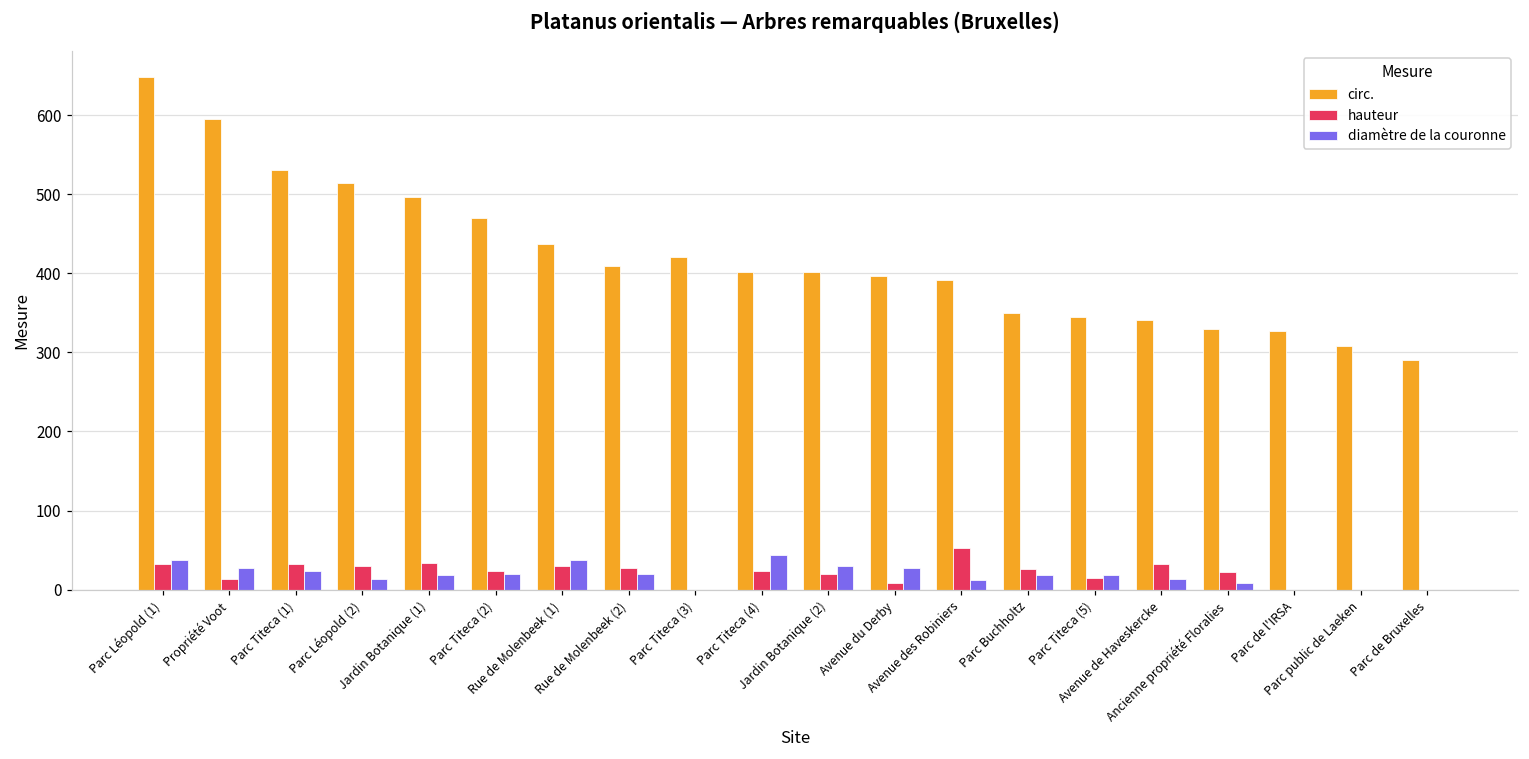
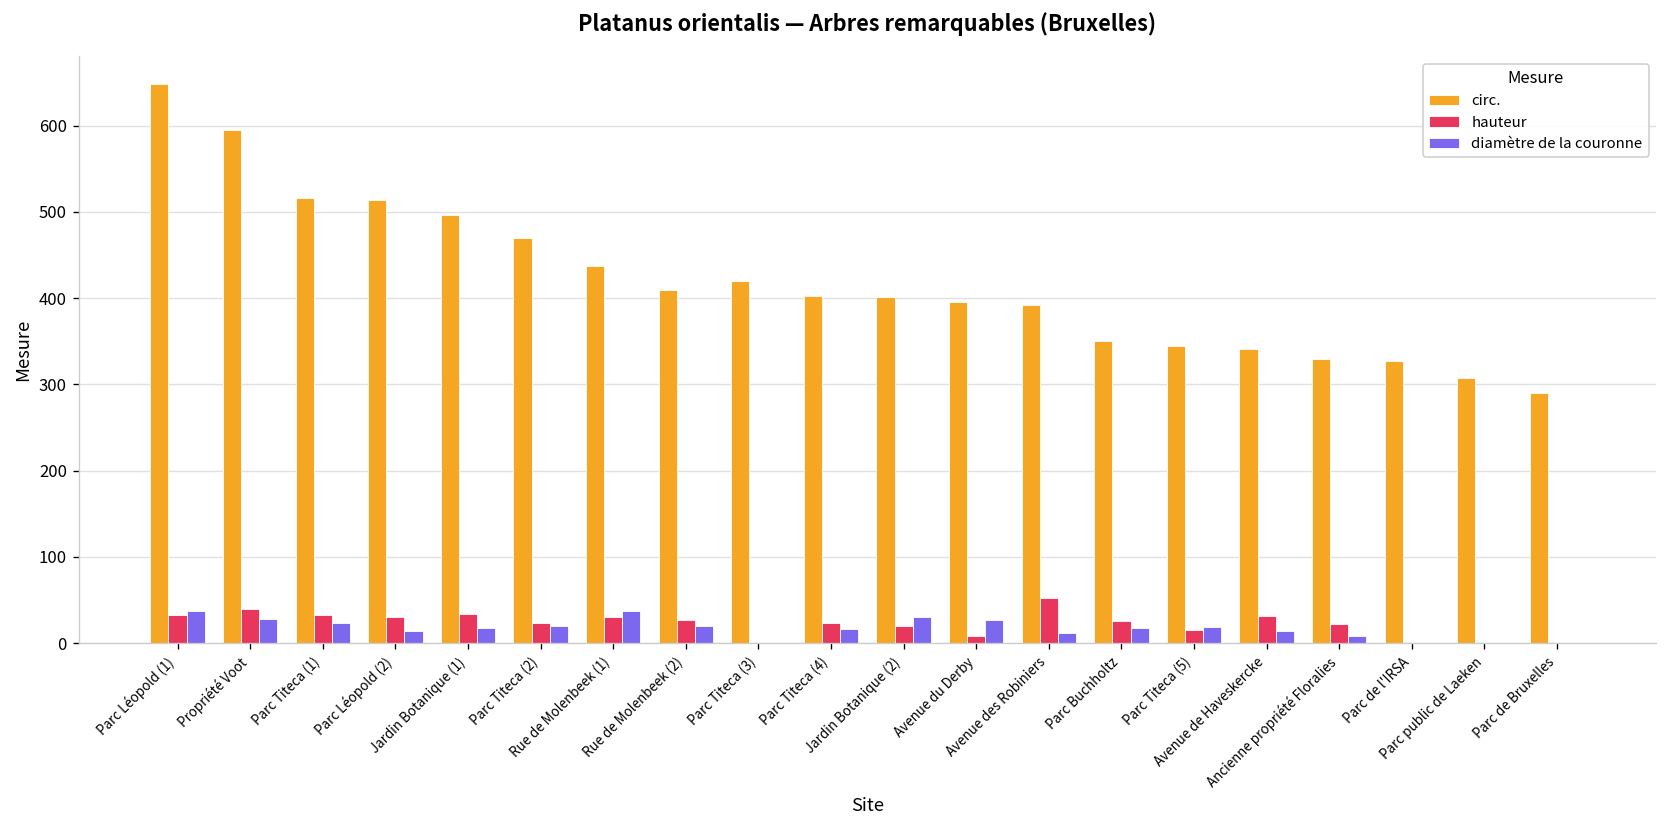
  {
    "circ.": {
      "Parc Léopold (1)": 650,
      "Propriété Voot": 600,
-     "Parc Titeca (1)": 530,
+     "Parc Titeca (1)": 520,
      "Parc Léopold (2)": 510,
      "Jardin Botanique (1)": 500,
      "Parc Titeca (2)": 470,
      "Rue de Molenbeek (1)": 440,
      "Rue de Molenbeek (2)": 410,
      "Parc Titeca (3)": 420,
      "Parc Titeca (4)": 400,
      "Jardin Botanique (2)": 400,
      "Avenue du Derby": 400,
      "Avenue des Robiniers": 390,
      "Parc Buchholtz": 350,
      "Parc Titeca (5)": 350,
      "Avenue de Haveskercke": 340,
      "Ancienne propriété Floralies": 330,
      "Parc de l'IRSA": 330,
      "Parc public de Laeken": 310,
      "Parc de Bruxelles": 290
    },
    "hauteur": {
      "Parc Léopold (1)": 30,
-     "Propriété Voot": 10,
+     "Propriété Voot": 40,
      "Parc Titeca (1)": 30,
      "Parc Léopold (2)": 30,
      "Jardin Botanique (1)": 30,
      "Parc Titeca (2)": 20,
      "Rue de Molenbeek (1)": 30,
      "Rue de Molenbeek (2)": 30,
      "Parc Titeca (3)": 0,
      "Parc Titeca (4)": 20,
      "Jardin Botanique (2)": 20,
      "Avenue du Derby": 10,
      "Avenue des Robiniers": 50,
      "Parc Buchholtz": 30,
      "Parc Titeca (5)": 20,
      "Avenue de Haveskercke": 30,
      "Ancienne propriété Floralies": 20,
      "Parc de l'IRSA": 0,
      "Parc public de Laeken": 0,
      "Parc de Bruxelles": 0
    },
    "diamètre de la couronne": {
      "Parc Léopold (1)": 40,
      "Propriété Voot": 30,
      "Parc Titeca (1)": 20,
      "Parc Léopold (2)": 10,
      "Jardin Botanique (1)": 20,
      "Parc Titeca (2)": 20,
      "Rue de Molenbeek (1)": 40,
      "Rue de Molenbeek (2)": 20,
      "Parc Titeca (3)": 0,
-     "Parc Titeca (4)": 40,
+     "Parc Titeca (4)": 20,
      "Jardin Botanique (2)": 30,
      "Avenue du Derby": 30,
      "Avenue des Robiniers": 10,
      "Parc Buchholtz": 20,
      "Parc Titeca (5)": 20,
      "Avenue de Haveskercke": 10,
      "Ancienne propriété Floralies": 10,
      "Parc de l'IRSA": 0,
      "Parc public de Laeken": 0,
      "Parc de Bruxelles": 0
    }
  }
